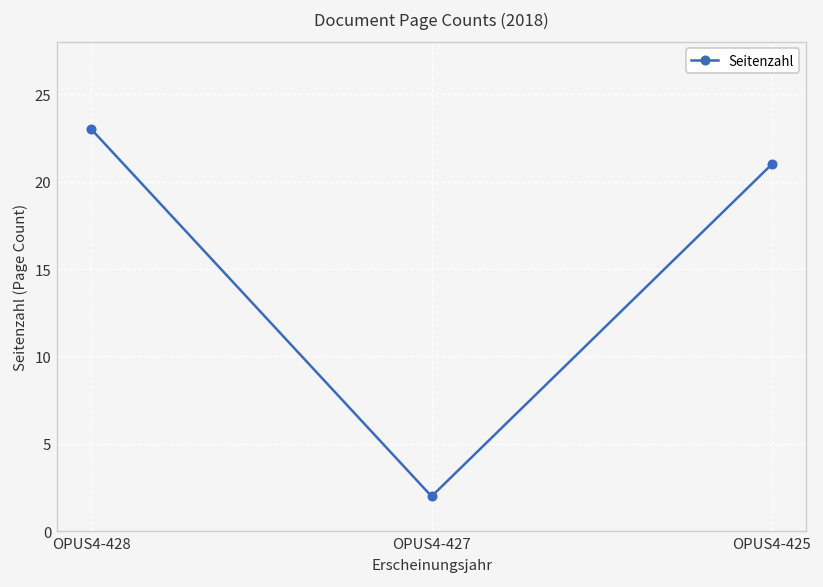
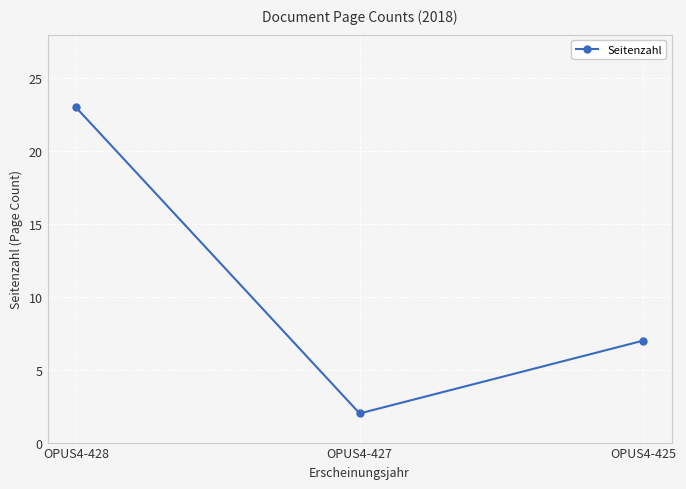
  {
    "OPUS4-428": 23,
    "OPUS4-427": 2,
-   "OPUS4-425": 21
+   "OPUS4-425": 7
  }
